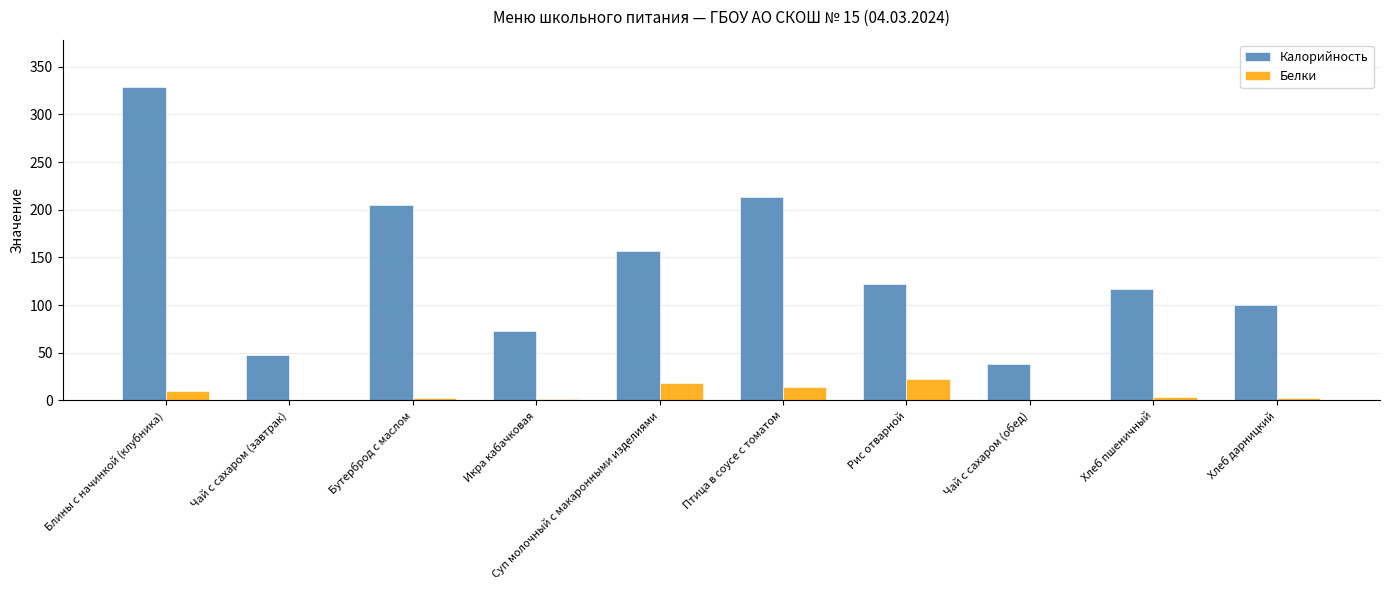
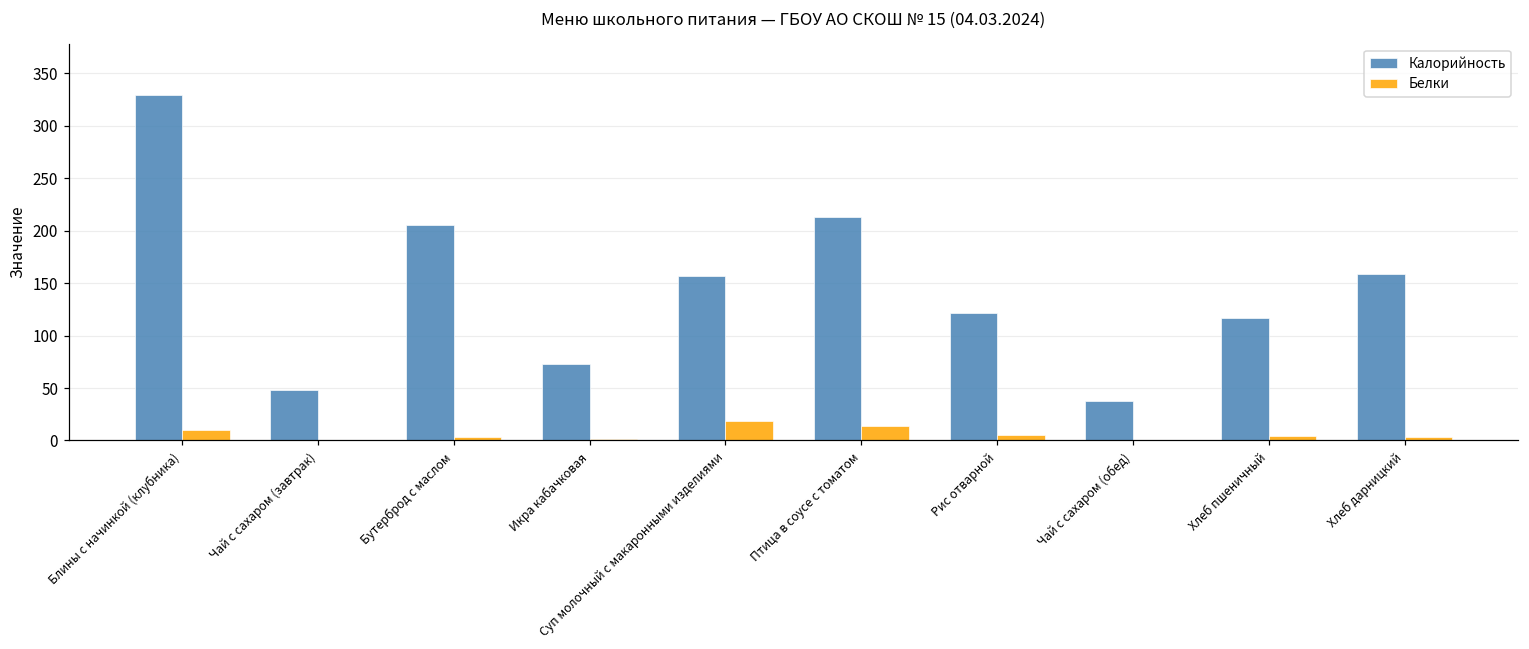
  {
    "Калорийность": {
      "Блины с начинкой (клубника)": 330,
      "Чай с сахаром (завтрак)": 50,
      "Бутерброд с маслом": 210,
      "Икра кабачковая": 70,
      "Суп молочный с макаронными изделиями": 160,
      "Птица в соусе с томатом": 210,
      "Рис отварной": 120,
      "Чай с сахаром (обед)": 40,
      "Хлеб пшеничный": 120,
-     "Хлеб дарницкий": 100
+     "Хлеб дарницкий": 160
    },
    "Белки": {
      "Блины с начинкой (клубника)": 10,
      "Бутерброд с маслом": 0,
      "Суп молочный с макаронными изделиями": 20,
      "Птица в соусе с томатом": 10,
-     "Рис отварной": 20,
+     "Рис отварной": 10,
      "Хлеб пшеничный": 0,
      "Хлеб дарницкий": 0
    }
  }
